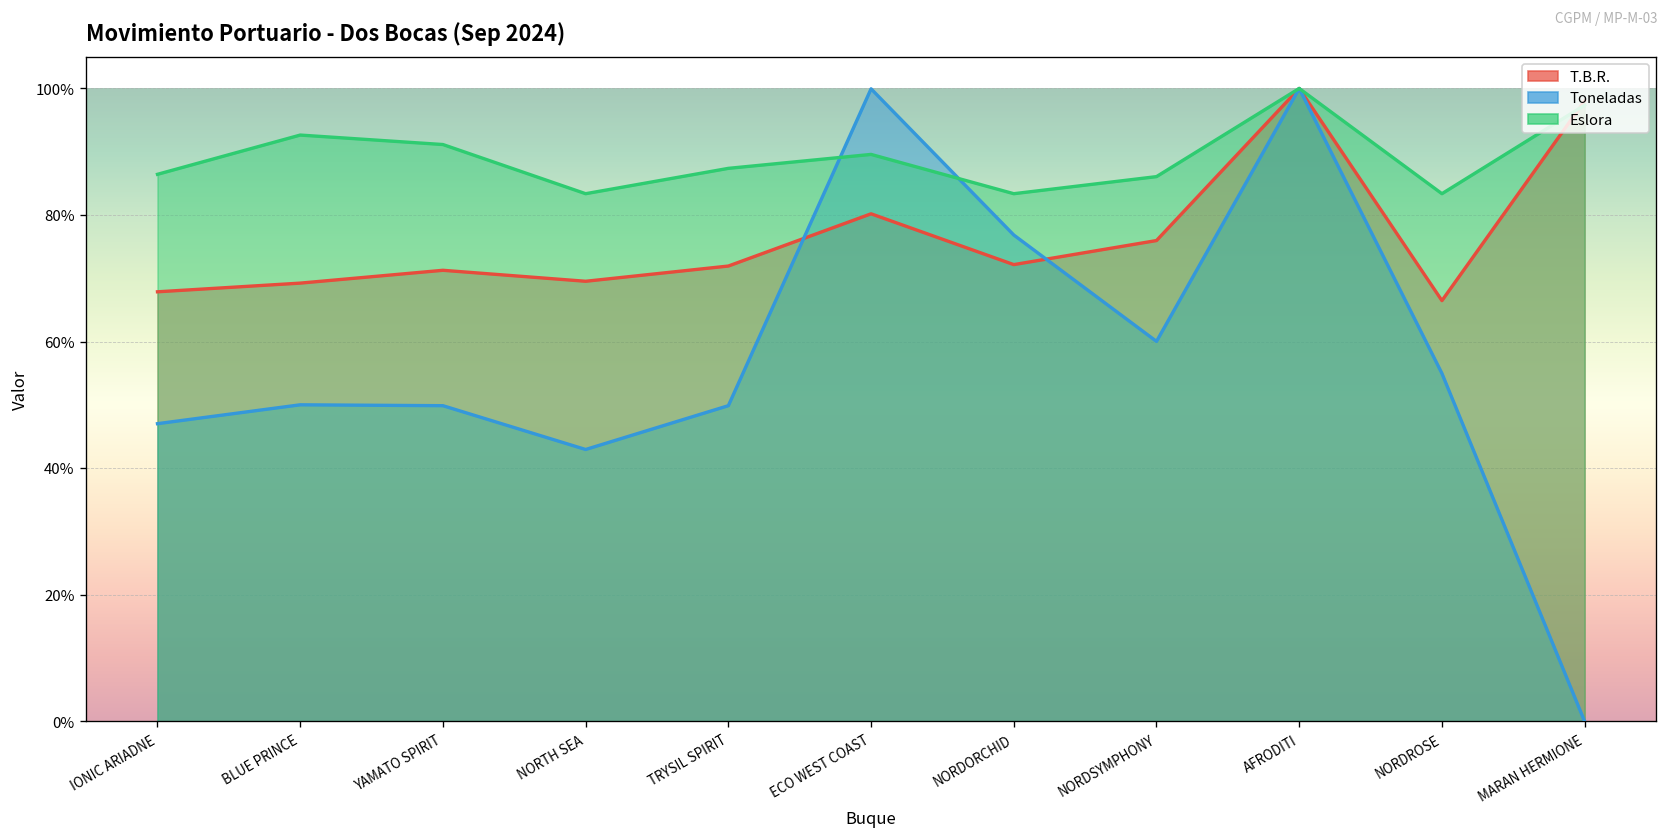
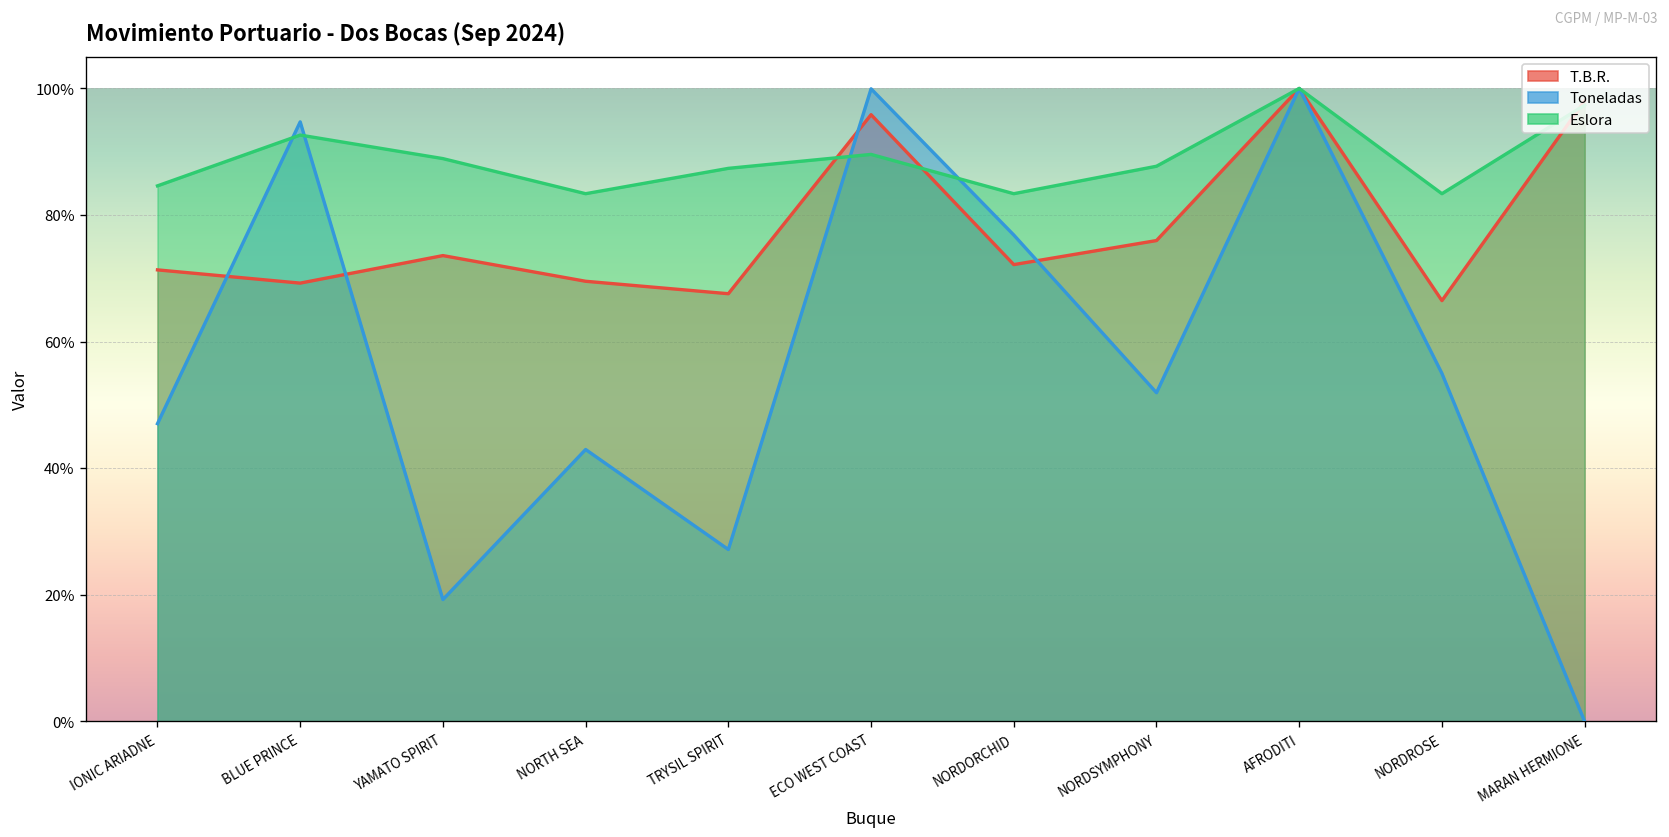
  {
    "T.B.R.": {
-     "IONIC ARIADNE": "68%",
+     "IONIC ARIADNE": "71%",
      "BLUE PRINCE": "69%",
-     "YAMATO SPIRIT": "71%",
+     "YAMATO SPIRIT": "74%",
      "NORTH SEA": "70%",
-     "TRYSIL SPIRIT": "72%",
-     "ECO WEST COAST": "80%",
+     "TRYSIL SPIRIT": "68%",
+     "ECO WEST COAST": "96%",
      "NORDORCHID": "72%",
      "NORDSYMPHONY": "76%",
      "NORDROSE": "66%"
    },
    "Toneladas": {
      "IONIC ARIADNE": "47%",
-     "BLUE PRINCE": "50%",
-     "YAMATO SPIRIT": "50%",
+     "BLUE PRINCE": "95%",
+     "YAMATO SPIRIT": "19%",
      "NORTH SEA": "43%",
-     "TRYSIL SPIRIT": "50%",
+     "TRYSIL SPIRIT": "27%",
      "ECO WEST COAST": "100%",
      "NORDORCHID": "77%",
-     "NORDSYMPHONY": "60%",
+     "NORDSYMPHONY": "52%",
      "NORDROSE": "55%",
      "MARAN HERMIONE": "0%"
    },
    "Eslora": {
-     "IONIC ARIADNE": "86%",
+     "IONIC ARIADNE": "85%",
      "BLUE PRINCE": "93%",
-     "YAMATO SPIRIT": "91%",
+     "YAMATO SPIRIT": "89%",
      "NORTH SEA": "83%",
      "TRYSIL SPIRIT": "87%",
      "ECO WEST COAST": "90%",
      "NORDORCHID": "83%",
-     "NORDSYMPHONY": "86%",
+     "NORDSYMPHONY": "88%",
      "NORDROSE": "83%"
    }
  }
